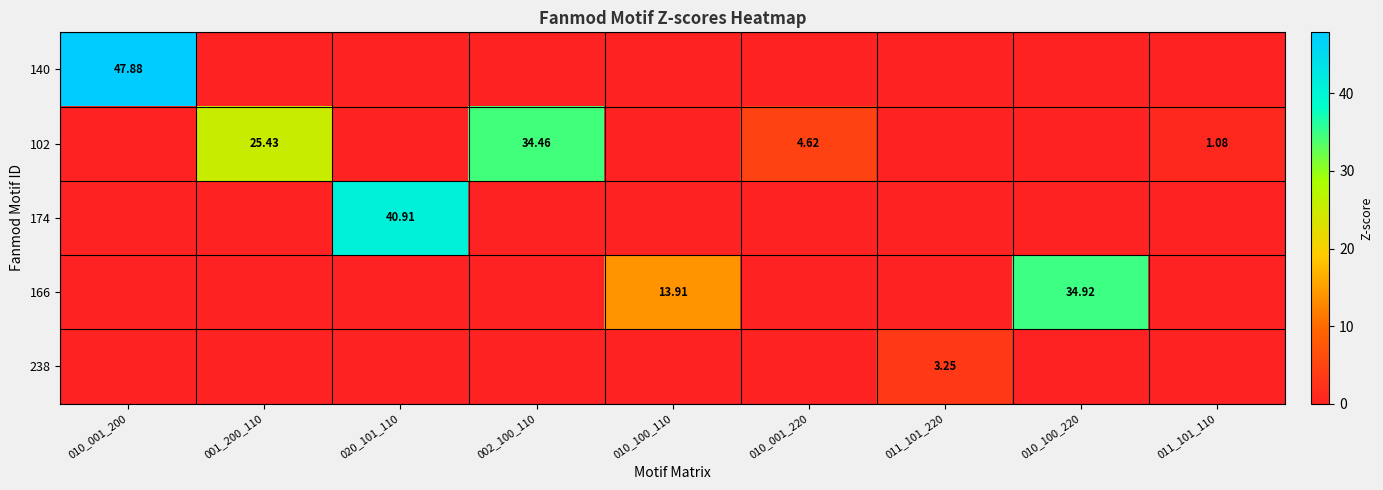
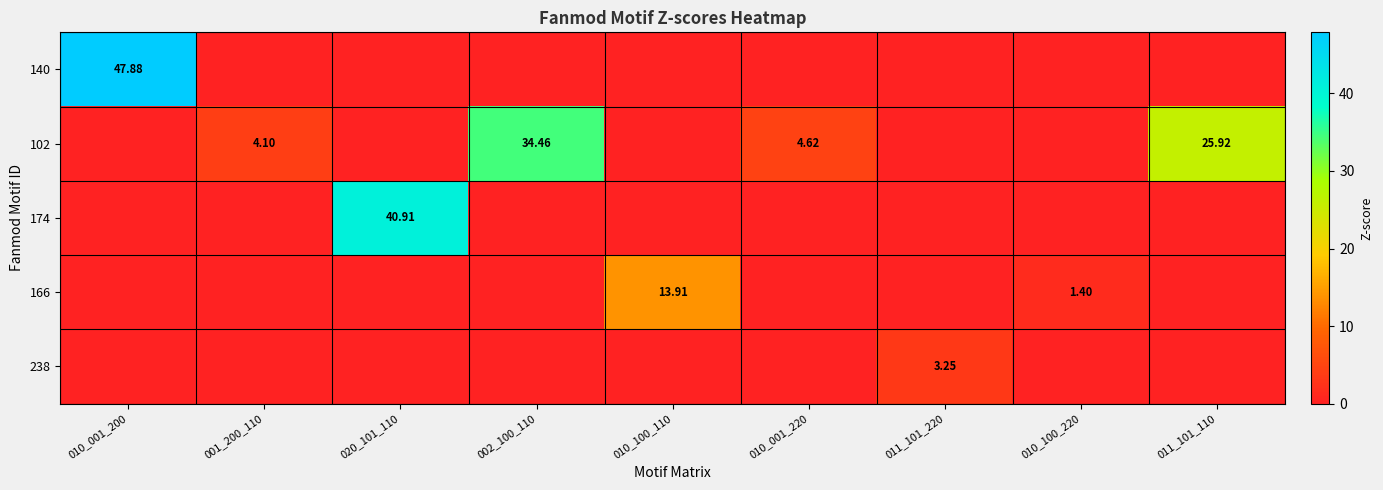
  {
    "140": {
      "010_001_200": 47.88
    },
    "102": {
-     "001_200_110": 25.43,
+     "001_200_110": 4.10,
      "002_100_110": 34.46,
      "010_001_220": 4.62,
-     "011_101_110": 1.08
+     "011_101_110": 25.92
    },
    "174": {
      "020_101_110": 40.91
    },
    "166": {
      "010_100_110": 13.91,
-     "010_100_220": 34.92
+     "010_100_220": 1.40
    },
    "238": {
      "011_101_220": 3.25
    }
  }
